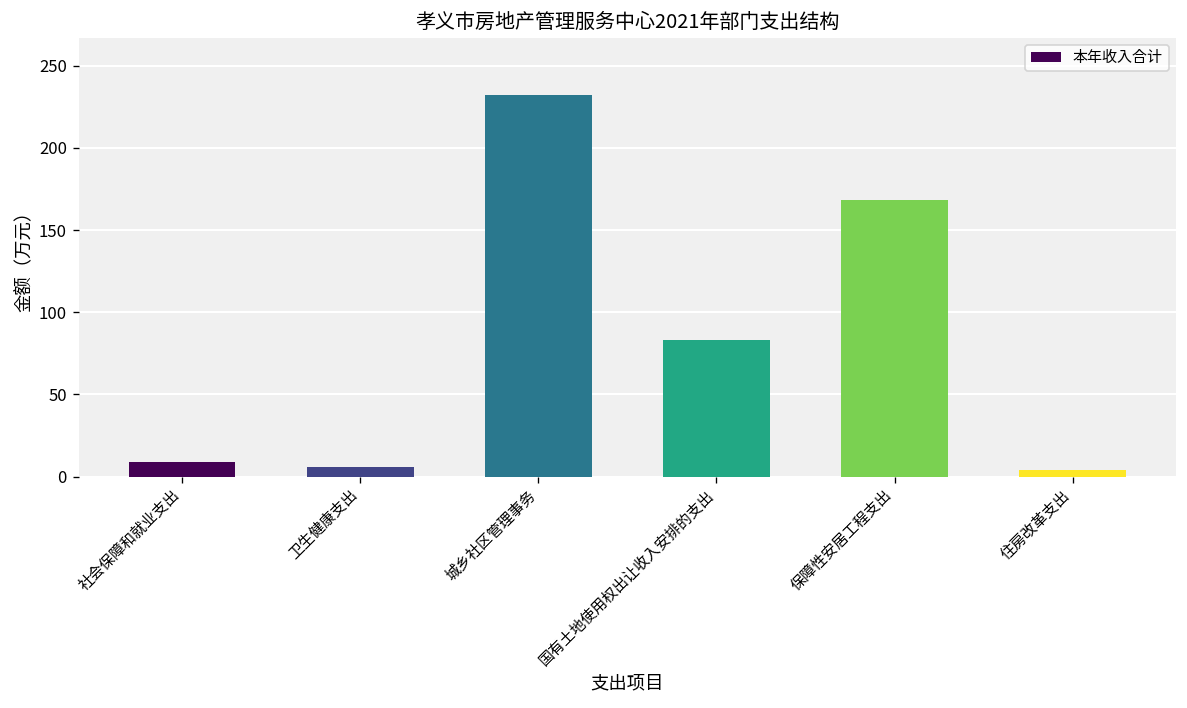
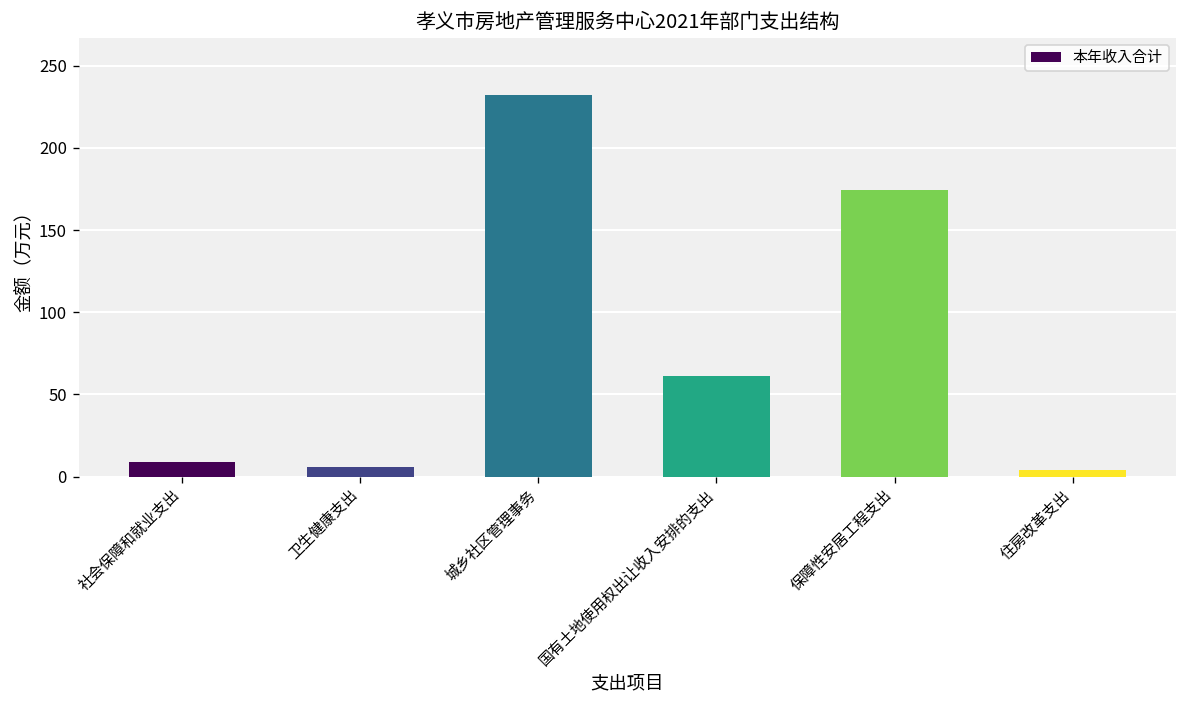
  {
    "社会保障和就业支出": 9,
    "卫生健康支出": 6,
    "城乡社区管理事务": 232,
-   "国有土地使用权出让收入安排的支出": 83,
-   "保障性安居工程支出": 168,
+   "国有土地使用权出让收入安排的支出": 61,
+   "保障性安居工程支出": 174,
    "住房改革支出": 4
  }
